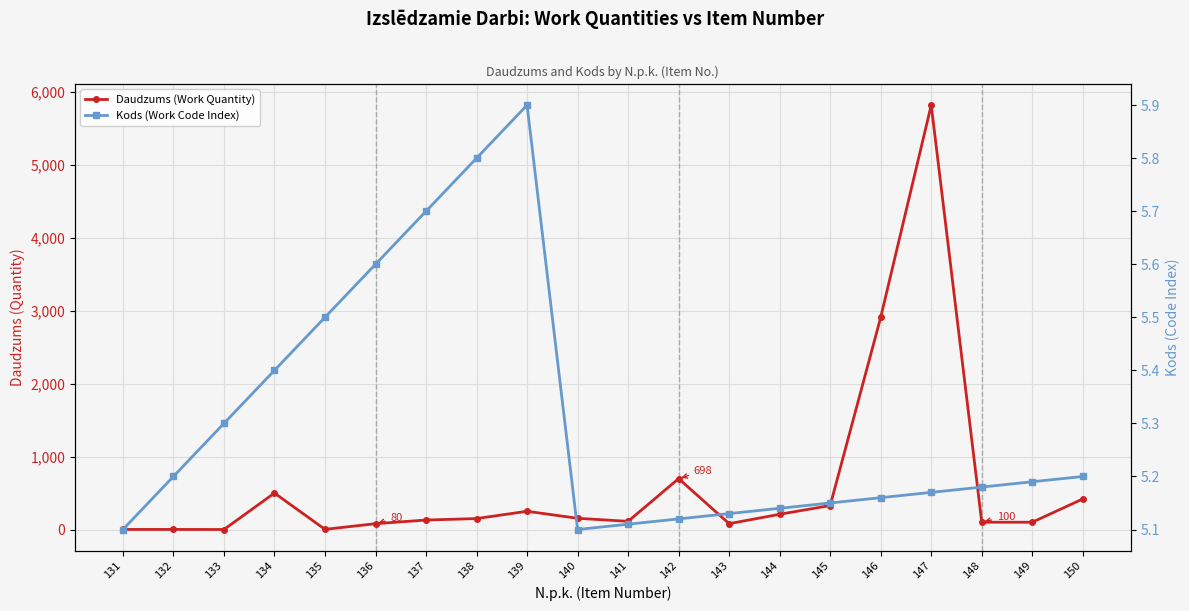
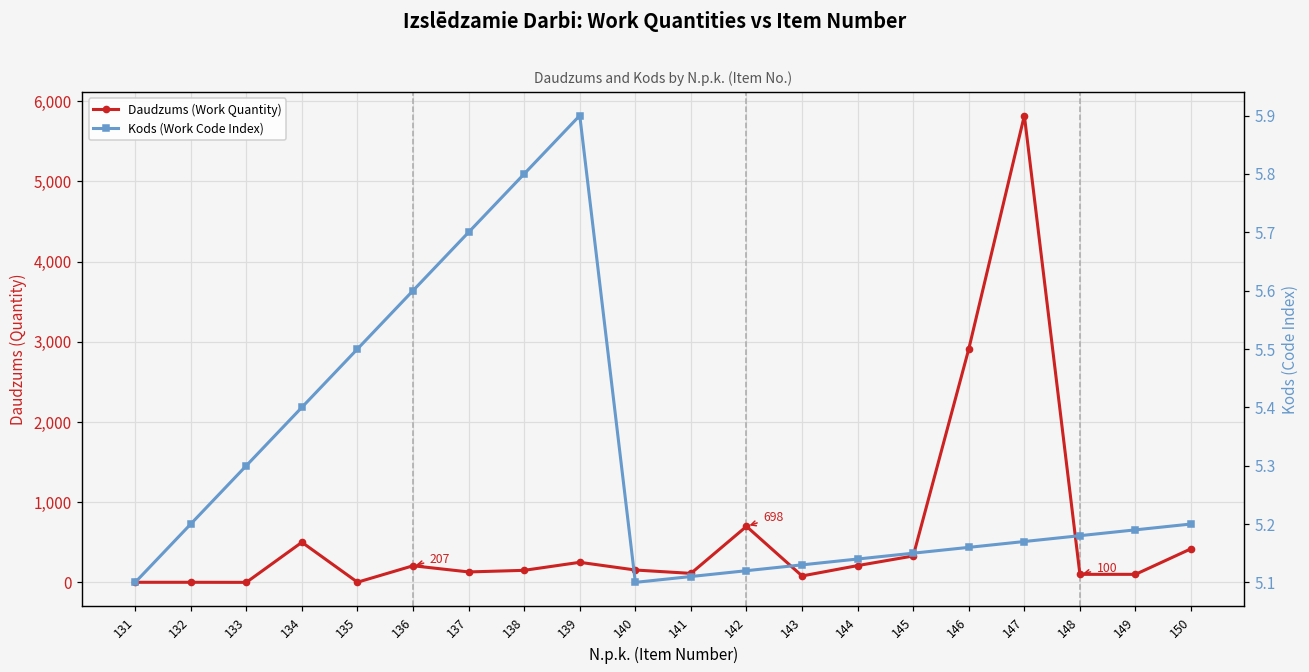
  {
    "Daudzums (Work Quantity)": {
-     "136": 80,
+     "136": 207,
      "142": 698,
      "148": 100
    }
  }
